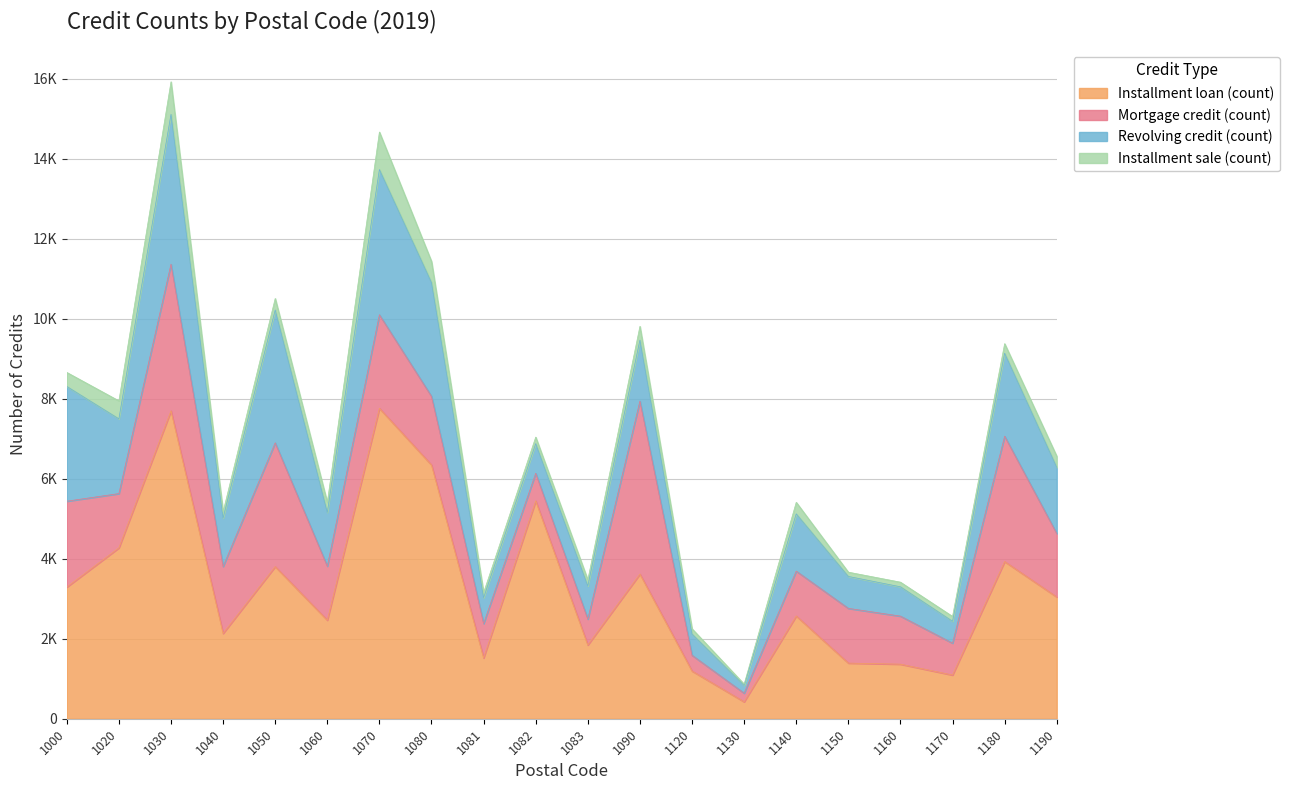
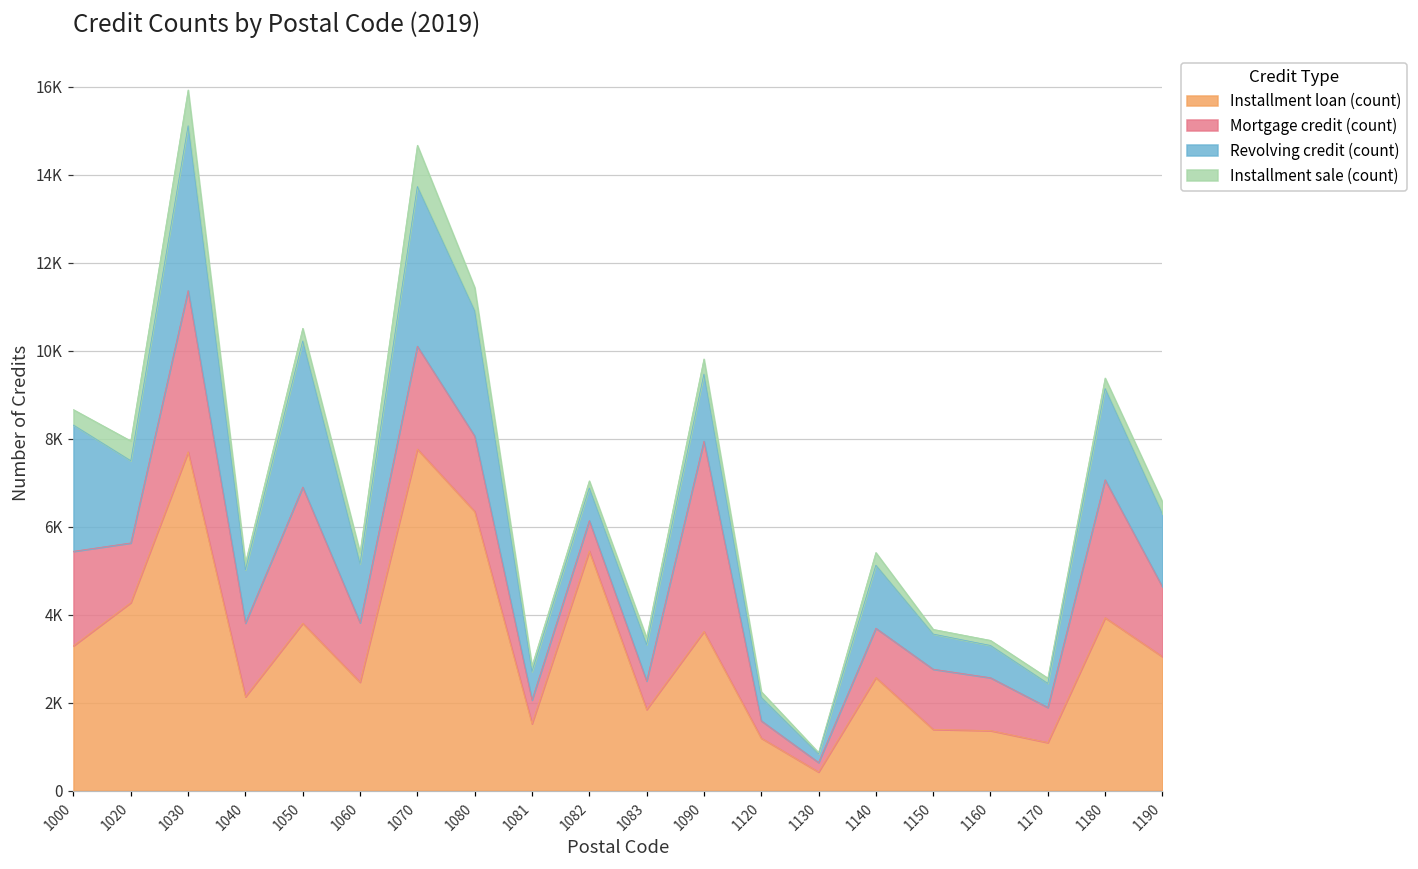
  {
    "Installment loan (count)": {
      "1000": 3300,
      "1020": 4300,
      "1030": 7700,
      "1040": 2100,
      "1050": 3800,
      "1060": 2500,
      "1070": 7800,
      "1080": 6300,
      "1081": 1500,
      "1082": 5400,
      "1083": 1800,
      "1090": 3600,
      "1120": 1200,
      "1130": 400,
      "1140": 2600,
      "1150": 1400,
      "1160": 1400,
      "1170": 1100,
      "1180": 3900,
      "1190": 3000
    },
    "Mortgage credit (count)": {
      "1000": 2100,
      "1020": 1400,
      "1030": 3700,
      "1040": 1700,
      "1050": 3100,
      "1060": 1400,
      "1070": 2300,
      "1080": 1700,
-     "1081": 900,
+     "1081": 500,
      "1082": 700,
      "1083": 600,
      "1090": 4300,
      "1120": 400,
      "1130": 200,
      "1140": 1100,
      "1150": 1400,
      "1160": 1200,
      "1170": 800,
      "1180": 3100,
      "1190": 1600
    },
    "Revolving credit (count)": {
      "1000": 2900,
      "1020": 1900,
      "1030": 3700,
      "1040": 1200,
      "1050": 3300,
      "1060": 1300,
      "1070": 3600,
      "1080": 2800,
      "1081": 600,
      "1082": 700,
      "1083": 800,
      "1090": 1500,
      "1120": 500,
      "1140": 1400,
      "1150": 800,
      "1160": 700,
      "1170": 500,
      "1180": 2100,
      "1190": 1700
    },
    "Installment sale (count)": {
      "1000": 400,
      "1020": 500,
      "1030": 800,
      "1040": 200,
      "1050": 300,
      "1060": 300,
      "1070": 900,
      "1080": 500,
      "1081": 100,
      "1082": 200,
      "1083": 200,
      "1090": 300,
      "1120": 100,
      "1140": 300,
      "1150": 100,
      "1160": 100,
      "1170": 100,
      "1180": 200,
      "1190": 300
    }
  }
